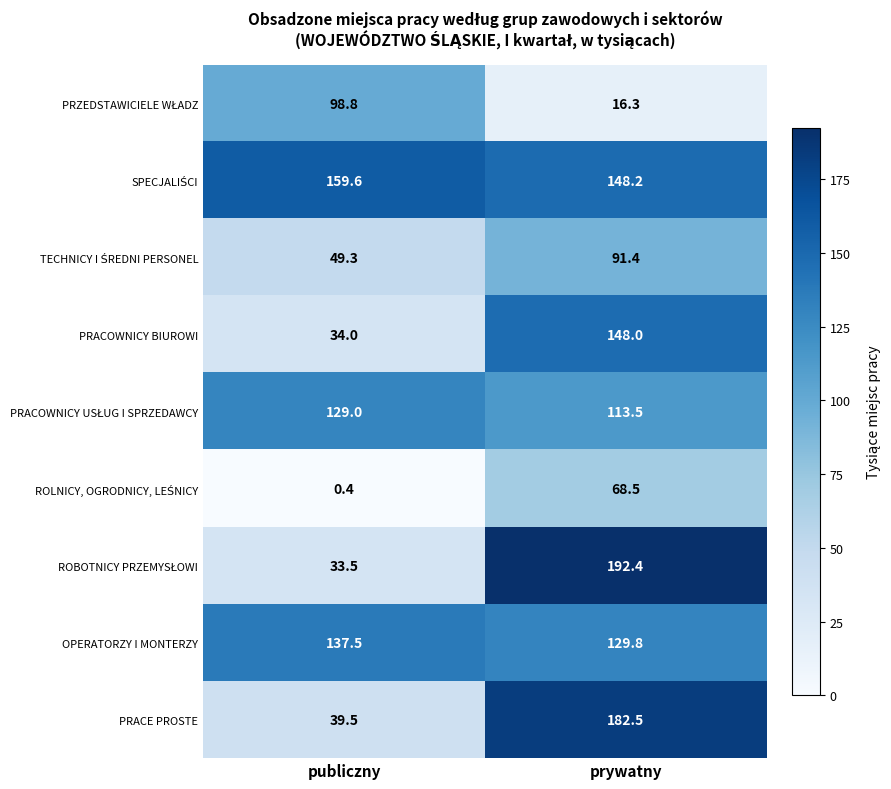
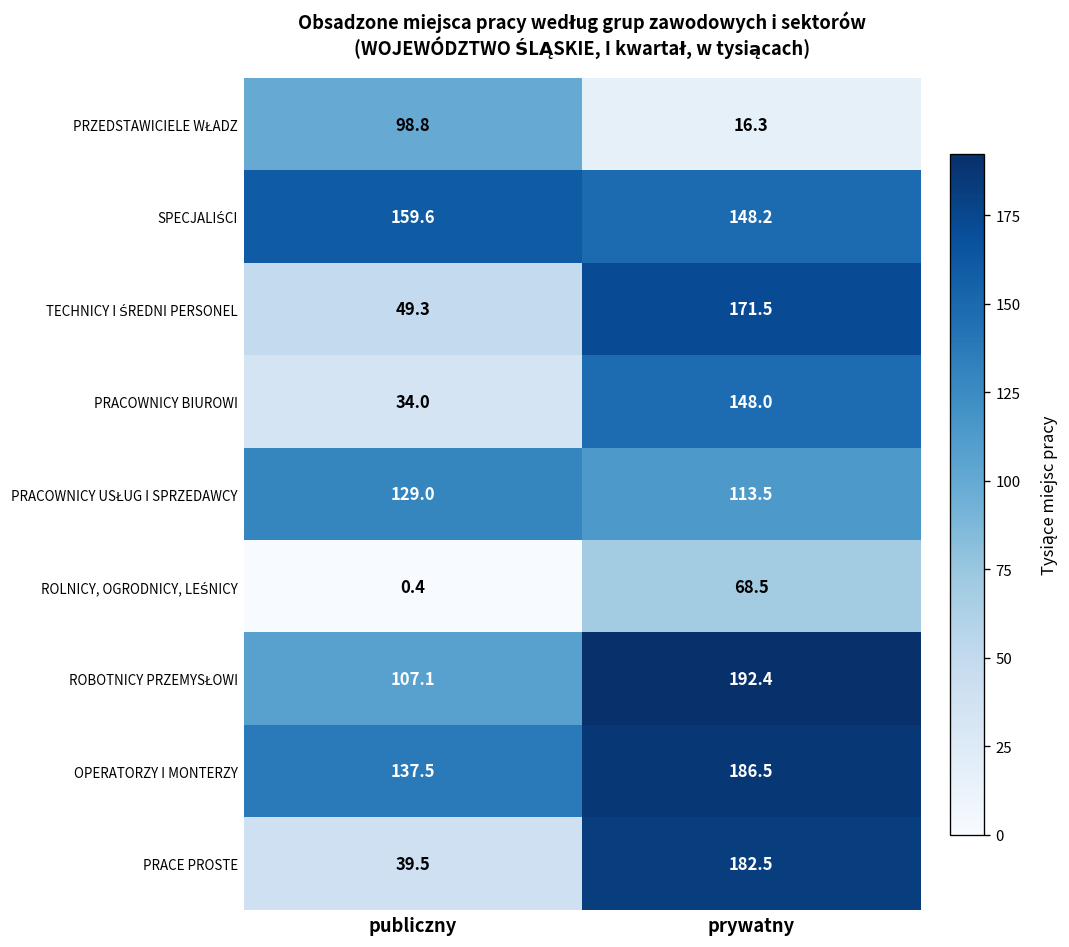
  {
    "PRZEDSTAWICIELE WŁADZ": {
      "publiczny": 98.8,
      "prywatny": 16.3
    },
    "SPECJALIŚCI": {
      "publiczny": 159.6,
      "prywatny": 148.2
    },
    "TECHNICY I ŚREDNI PERSONEL": {
      "publiczny": 49.3,
-     "prywatny": 91.4
+     "prywatny": 171.5
    },
    "PRACOWNICY BIUROWI": {
      "publiczny": 34.0,
      "prywatny": 148.0
    },
    "PRACOWNICY USŁUG I SPRZEDAWCY": {
      "publiczny": 129.0,
      "prywatny": 113.5
    },
    "ROLNICY, OGRODNICY, LEŚNICY": {
      "publiczny": 0.4,
      "prywatny": 68.5
    },
    "ROBOTNICY PRZEMYSŁOWI": {
-     "publiczny": 33.5,
+     "publiczny": 107.1,
      "prywatny": 192.4
    },
    "OPERATORZY I MONTERZY": {
      "publiczny": 137.5,
-     "prywatny": 129.8
+     "prywatny": 186.5
    },
    "PRACE PROSTE": {
      "publiczny": 39.5,
      "prywatny": 182.5
    }
  }
